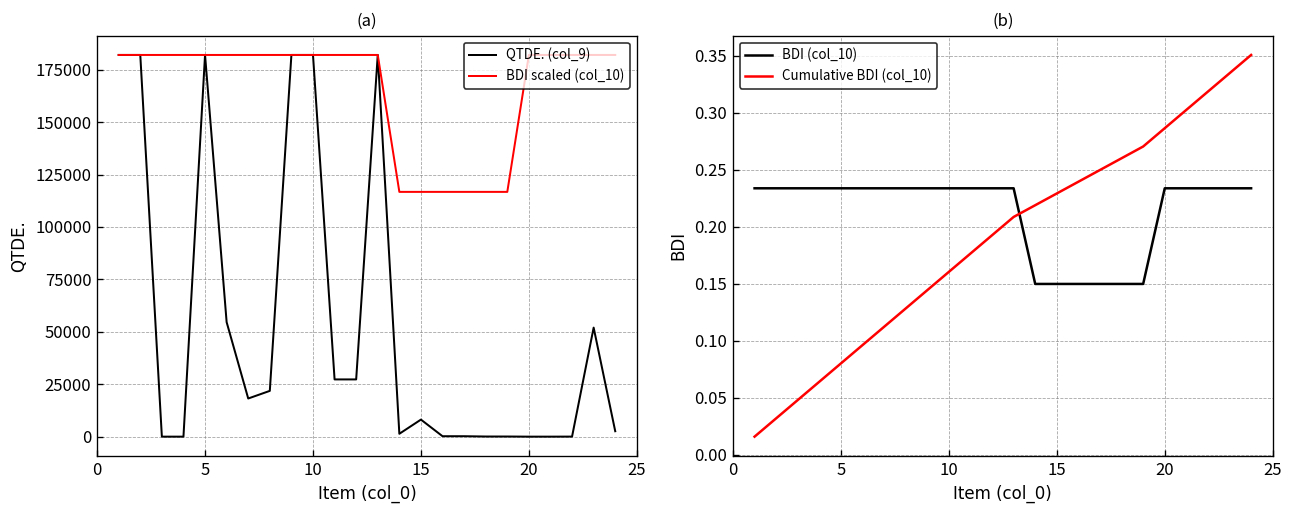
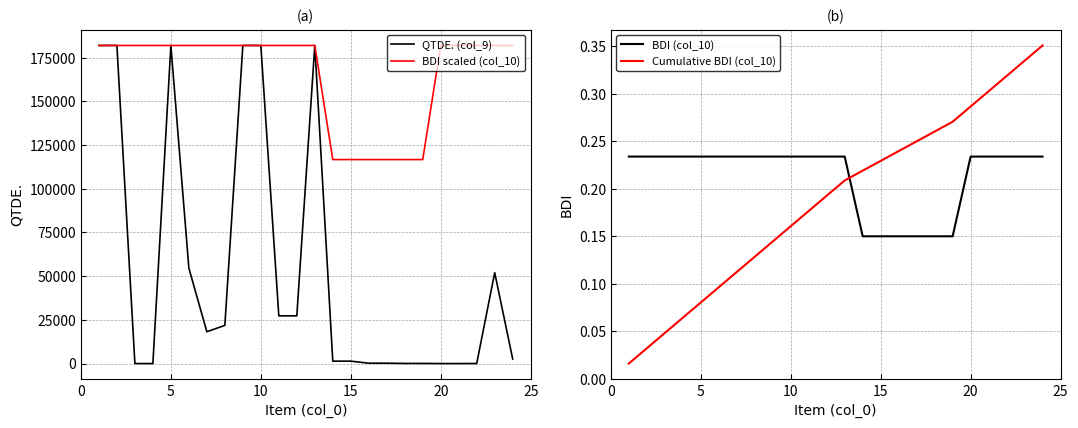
  {
    "(a)": {
      "QTDE. (col_9)": {
-       "15": 8000,
+       "15": 1000,
        "20": 0
      },
      "BDI scaled (col_10)": {
        "15": 117000
      }
    },
    "(b)": {
      "BDI (col_10)": {
        "5": 0.23,
        "10": 0.23,
        "15": 0.15,
        "20": 0.23
      },
      "Cumulative BDI (col_10)": {
        "5": 0.08,
        "10": 0.16,
        "15": 0.23,
        "20": 0.29
      }
    }
  }
